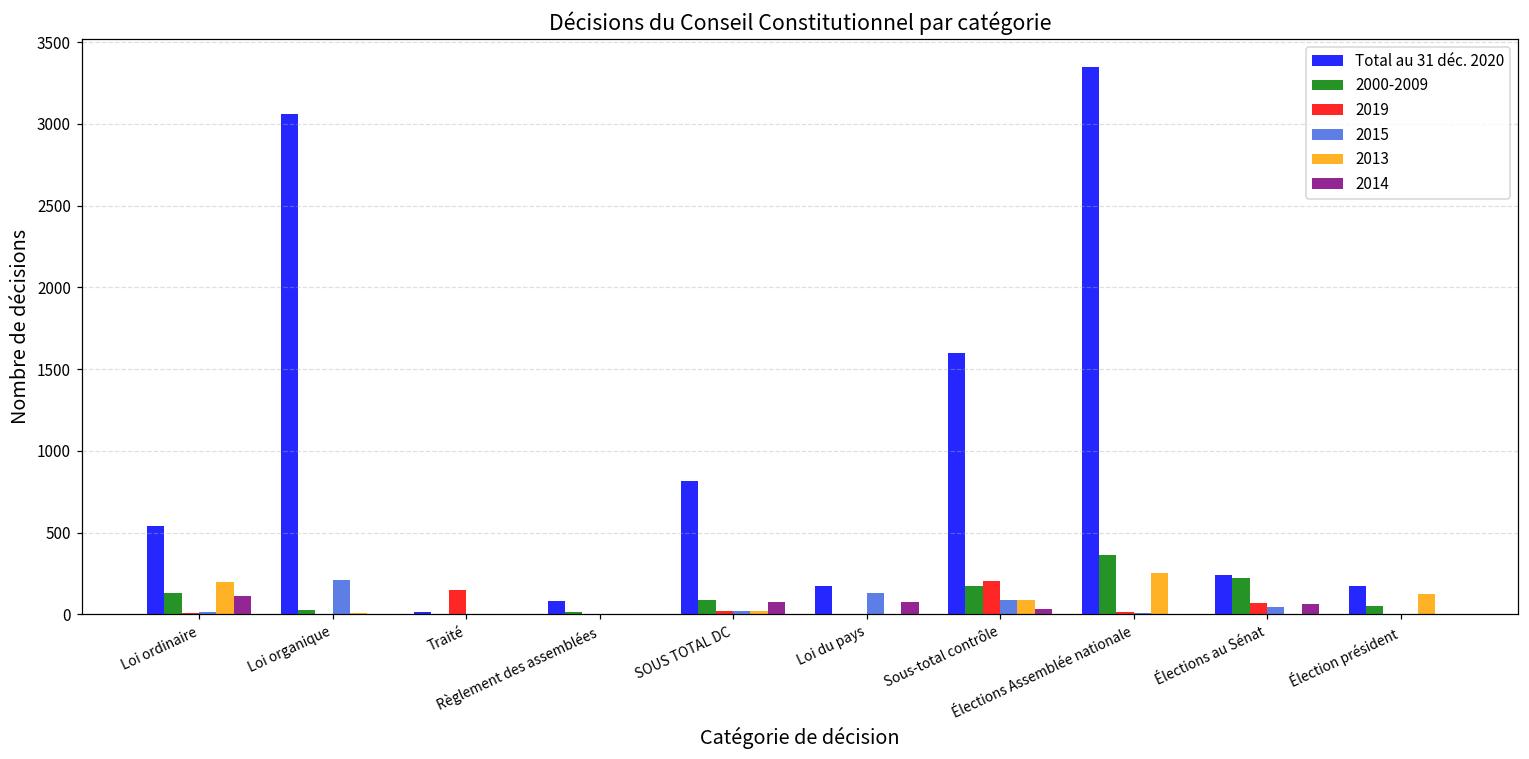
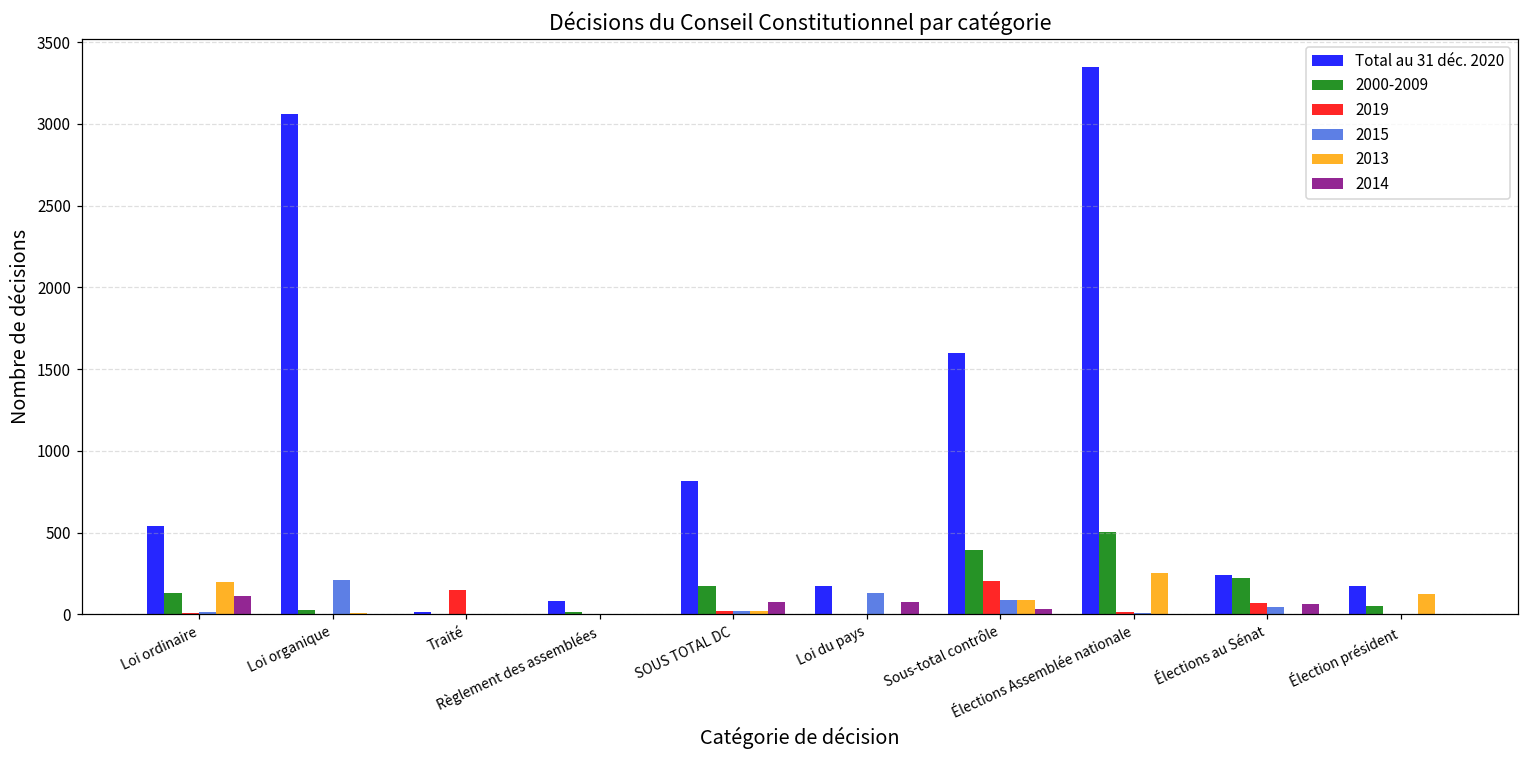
  {
    "Total au 31 déc. 2020": {
      "Loi ordinaire": 540,
      "Loi organique": 3060,
      "Règlement des assemblées": 80,
      "SOUS TOTAL DC": 820,
      "Loi du pays": 180,
      "Sous-total contrôle": 1600,
      "Élections Assemblée nationale": 3350,
      "Élections au Sénat": 240,
      "Élection président": 170
    },
    "2000-2009": {
      "Loi ordinaire": 130,
      "Loi organique": 30,
-     "SOUS TOTAL DC": 90,
-     "Sous-total contrôle": 180,
-     "Élections Assemblée nationale": 360,
+     "SOUS TOTAL DC": 170,
+     "Sous-total contrôle": 390,
+     "Élections Assemblée nationale": 500,
      "Élections au Sénat": 220,
      "Élection président": 50
    },
    "2019": {
      "Traité": 150,
      "SOUS TOTAL DC": 20,
      "Loi du pays": 0,
      "Sous-total contrôle": 200,
      "Élections au Sénat": 70
    },
    "2015": {
      "Loi organique": 210,
      "Traité": 0,
      "SOUS TOTAL DC": 20,
      "Loi du pays": 130,
      "Sous-total contrôle": 90,
      "Élections au Sénat": 40,
      "Élection président": 0
    },
    "2013": {
      "Loi ordinaire": 200,
      "Traité": 0,
      "SOUS TOTAL DC": 20,
      "Sous-total contrôle": 90,
      "Élections Assemblée nationale": 250,
      "Élections au Sénat": 0,
      "Élection président": 130
    },
    "2014": {
      "Loi ordinaire": 120,
      "Traité": 0,
      "SOUS TOTAL DC": 80,
      "Loi du pays": 80,
      "Sous-total contrôle": 30,
      "Élections au Sénat": 60,
      "Élection président": 0
    }
  }
